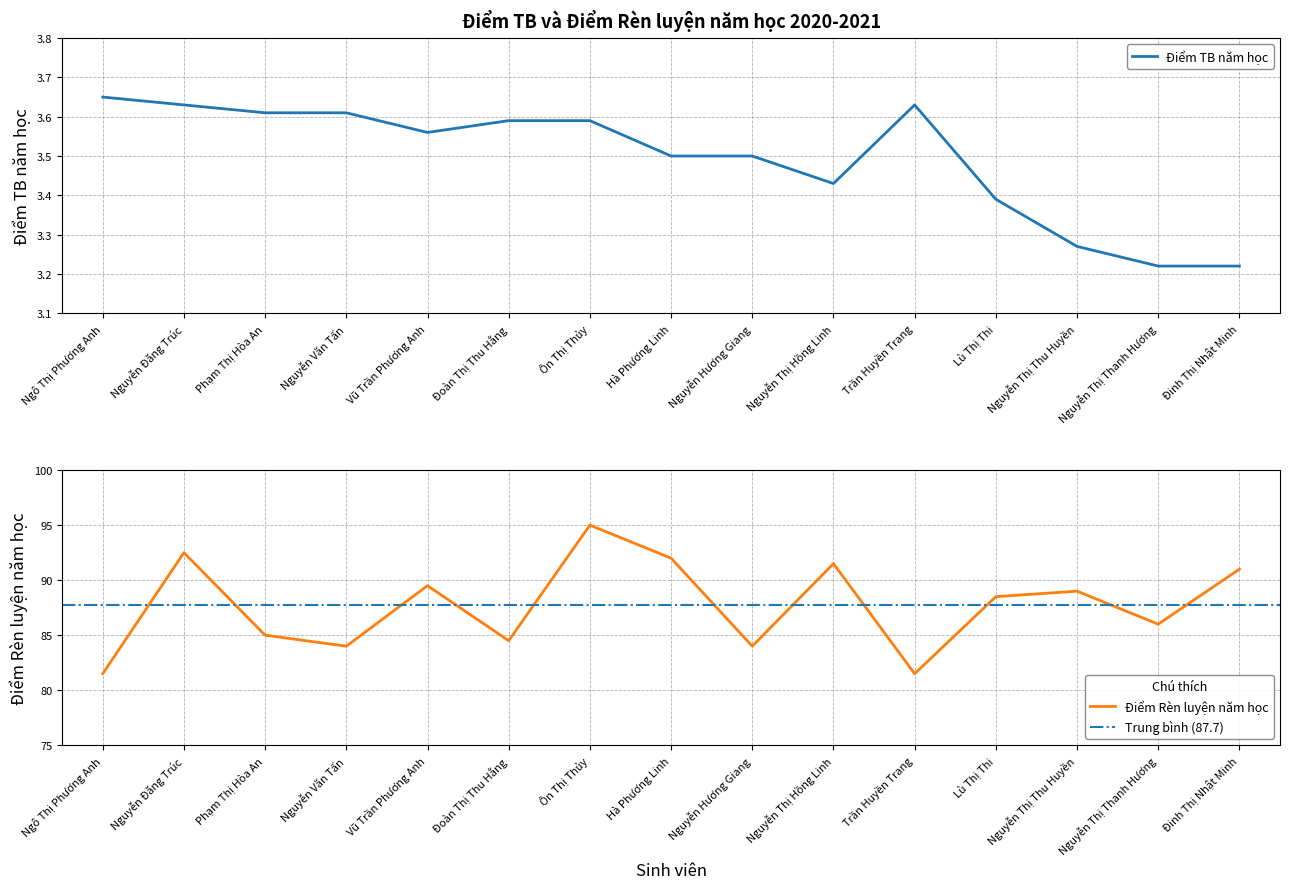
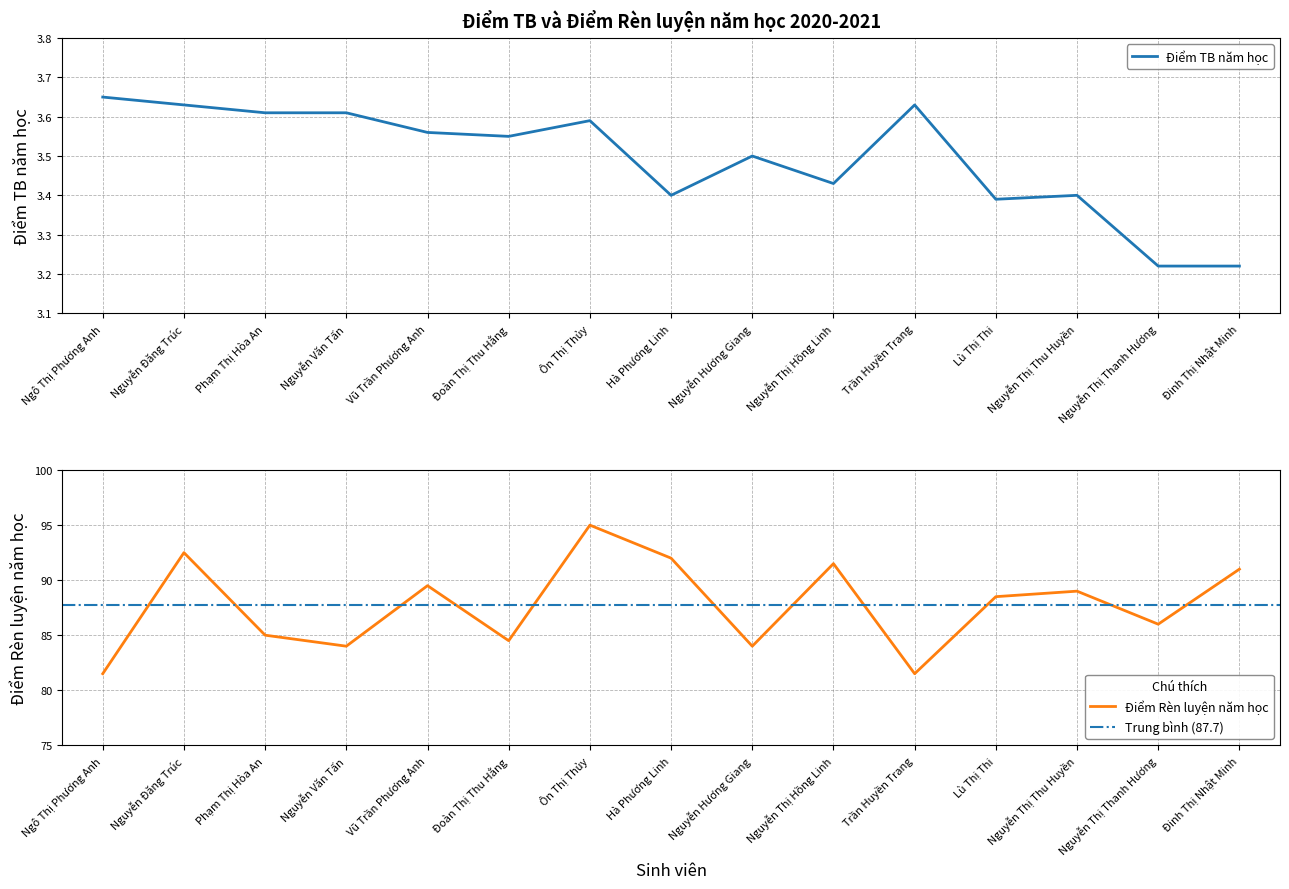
  {
    "Điểm TB và Điểm Rèn luyện năm học 2020-2021": {
      "Ngô Thị Phương Anh": 3.65,
      "Nguyễn Đăng Trúc": 3.63,
      "Phạm Thị Hòa An": 3.61,
      "Nguyễn Văn Tấn": 3.61,
      "Vũ Trần Phương Anh": 3.56,
-     "Đoàn Thị Thu Hằng": 3.59,
+     "Đoàn Thị Thu Hằng": 3.55,
      "Ôn Thị Thủy": 3.59,
-     "Hà Phương Linh": 3.5,
+     "Hà Phương Linh": 3.4,
      "Nguyễn Hương Giang": 3.50,
      "Nguyễn Thị Hồng Linh": 3.43,
      "Trần Huyền Trang": 3.63,
      "Lù Thị Thi": 3.39,
-     "Nguyễn Thị Thu Huyền": 3.27,
+     "Nguyễn Thị Thu Huyền": 3.40,
      "Nguyễn Thị Thanh Hương": 3.22,
      "Đinh Thị Nhật Minh": 3.22
    }
  }
